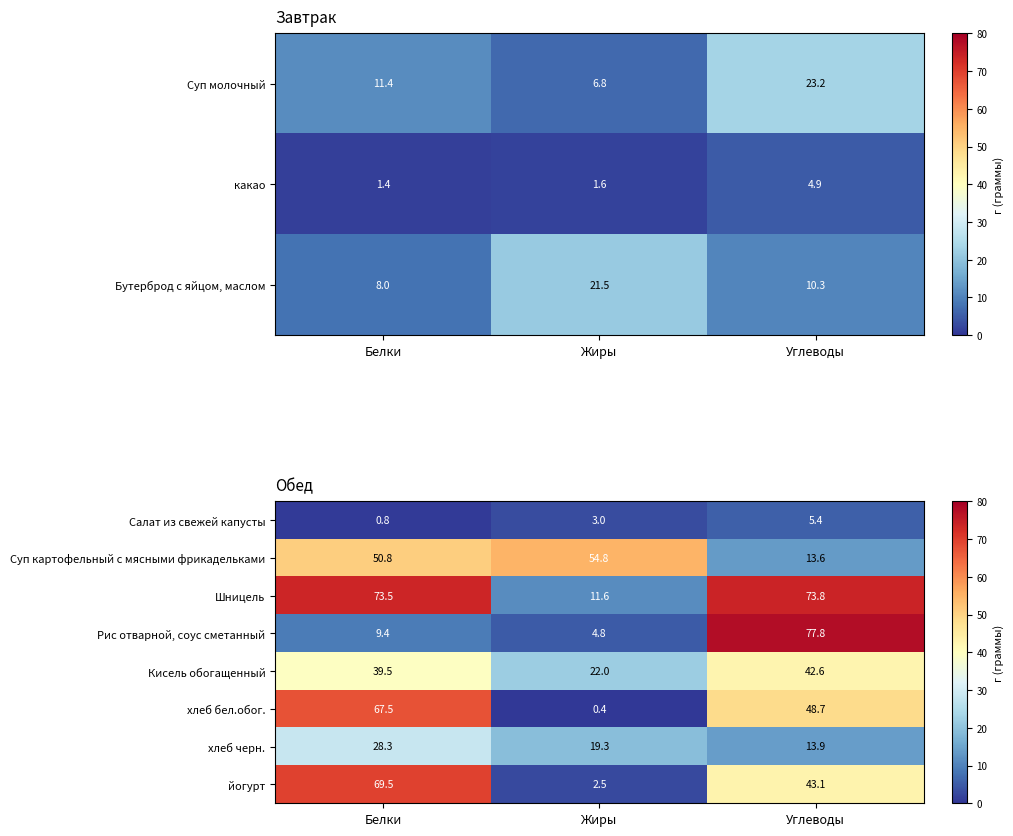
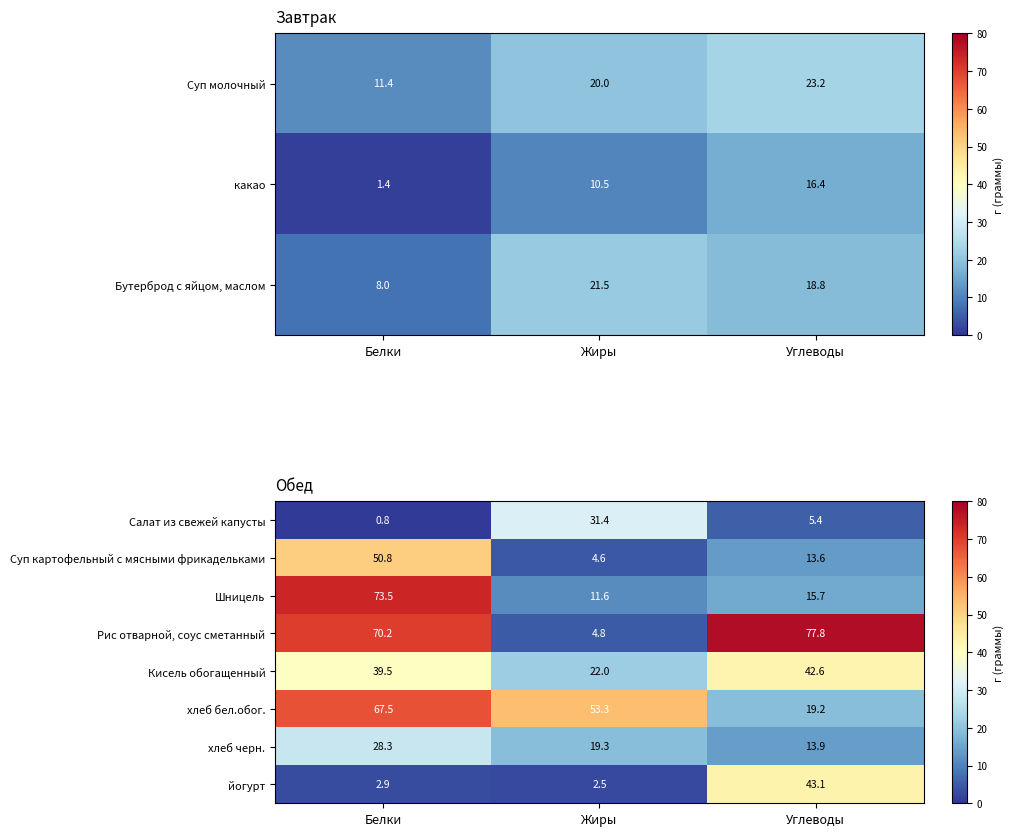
  {
    "Завтрак": {
      "Суп молочный": {
        "Белки": 11.4,
-       "Жиры": 6.8,
+       "Жиры": 20.0,
        "Углеводы": 23.2
      },
      "какао": {
        "Белки": 1.4,
-       "Жиры": 1.6,
-       "Углеводы": 4.9
+       "Жиры": 10.5,
+       "Углеводы": 16.4
      },
      "Бутерброд с яйцом, маслом": {
        "Белки": 8.0,
        "Жиры": 21.5,
-       "Углеводы": 10.3
+       "Углеводы": 18.8
      }
    },
    "Обед": {
      "Салат из свежей капусты": {
        "Белки": 0.8,
-       "Жиры": 3.0,
+       "Жиры": 31.4,
        "Углеводы": 5.4
      },
      "Суп картофельный с мясными фрикадельками": {
        "Белки": 50.8,
-       "Жиры": 54.8,
+       "Жиры": 4.6,
        "Углеводы": 13.6
      },
      "Шницель": {
        "Белки": 73.5,
        "Жиры": 11.6,
-       "Углеводы": 73.8
+       "Углеводы": 15.7
      },
      "Рис отварной, соус сметанный": {
-       "Белки": 9.4,
+       "Белки": 70.2,
        "Жиры": 4.8,
        "Углеводы": 77.8
      },
      "Кисель обогащенный": {
        "Белки": 39.5,
        "Жиры": 22.0,
        "Углеводы": 42.6
      },
      "хлеб бел.обог.": {
        "Белки": 67.5,
-       "Жиры": 0.4,
-       "Углеводы": 48.7
+       "Жиры": 53.3,
+       "Углеводы": 19.2
      },
      "хлеб черн.": {
        "Белки": 28.3,
        "Жиры": 19.3,
        "Углеводы": 13.9
      },
      "йогурт": {
-       "Белки": 69.5,
+       "Белки": 2.9,
        "Жиры": 2.5,
        "Углеводы": 43.1
      }
    }
  }
